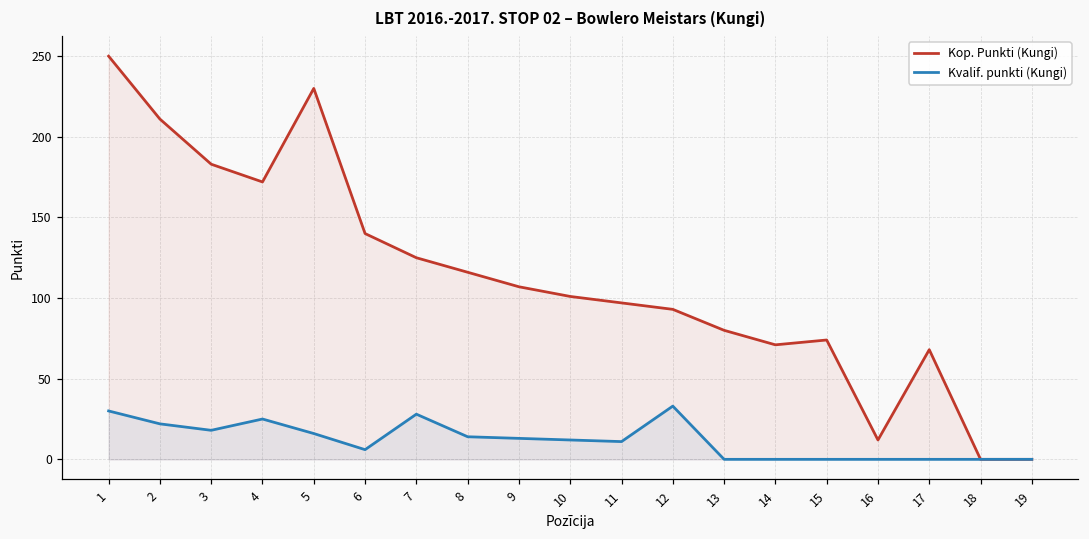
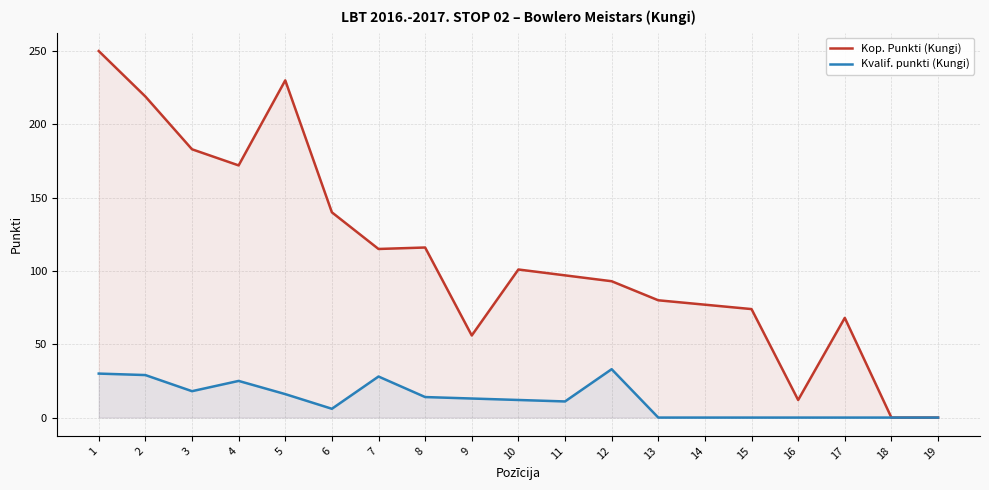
  {
    "Kop. Punkti (Kungi)": {
      "1": 250,
-     "2": 211,
+     "2": 219,
      "3": 183,
      "4": 172,
      "5": 230,
      "6": 140,
-     "7": 125,
+     "7": 115,
      "8": 116,
-     "9": 107,
+     "9": 56,
      "10": 101,
      "11": 97,
      "12": 93,
      "13": 80,
-     "14": 71,
+     "14": 77,
      "15": 74,
      "16": 12,
      "17": 68
    },
    "Kvalif. punkti (Kungi)": {
      "1": 30,
-     "2": 22,
+     "2": 29,
      "3": 18,
      "4": 25,
      "5": 16,
      "6": 6,
      "7": 28,
      "8": 14,
      "9": 13,
      "10": 12,
      "11": 11,
      "12": 33,
      "13": 0,
      "14": 0,
      "15": 0,
      "16": 0,
      "17": 0
    }
  }
